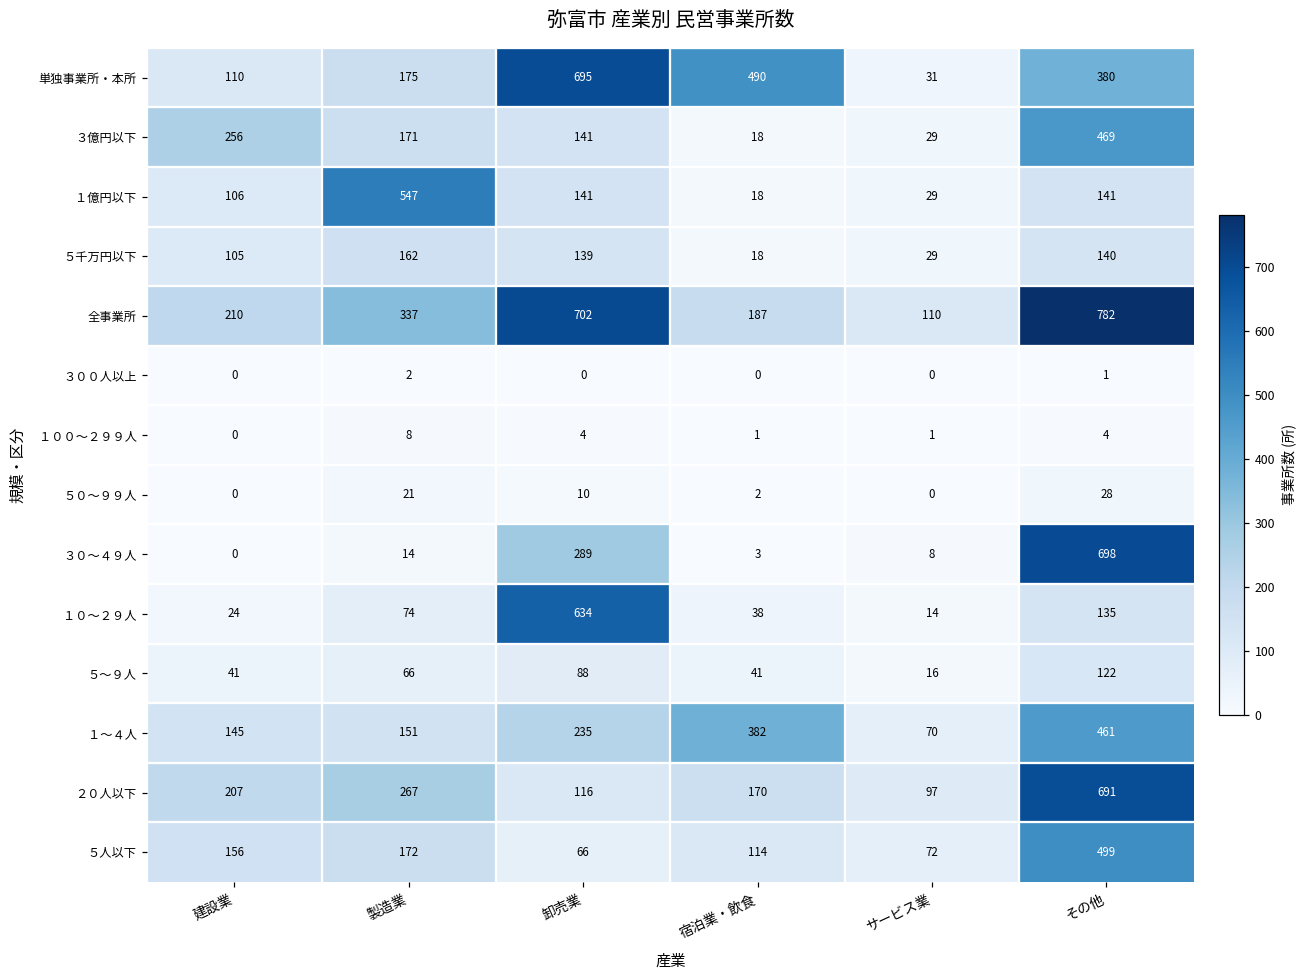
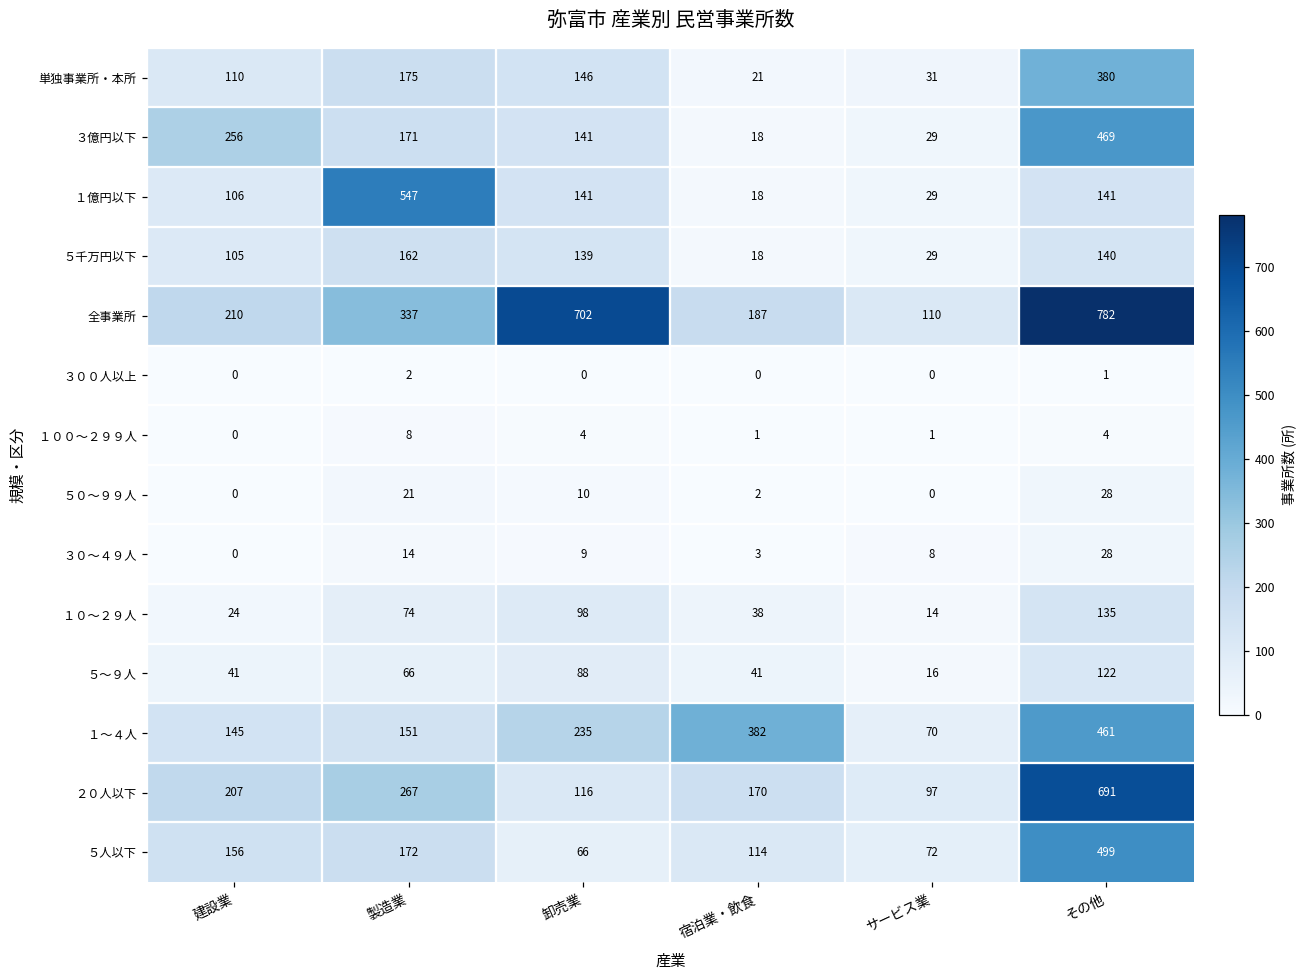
  {
    "単独事業所・本所": {
      "建設業": 110,
      "製造業": 175,
-     "卸売業": 695,
-     "宿泊業・飲食": 490,
+     "卸売業": 146,
+     "宿泊業・飲食": 21,
      "サービス業": 31,
      "その他": 380
    },
    "３億円以下": {
      "建設業": 256,
      "製造業": 171,
      "卸売業": 141,
      "宿泊業・飲食": 18,
      "サービス業": 29,
      "その他": 469
    },
    "１億円以下": {
      "建設業": 106,
      "製造業": 547,
      "卸売業": 141,
      "宿泊業・飲食": 18,
      "サービス業": 29,
      "その他": 141
    },
    "５千万円以下": {
      "建設業": 105,
      "製造業": 162,
      "卸売業": 139,
      "宿泊業・飲食": 18,
      "サービス業": 29,
      "その他": 140
    },
    "全事業所": {
      "建設業": 210,
      "製造業": 337,
      "卸売業": 702,
      "宿泊業・飲食": 187,
      "サービス業": 110,
      "その他": 782
    },
    "３００人以上": {
      "建設業": 0,
      "製造業": 2,
      "卸売業": 0,
      "宿泊業・飲食": 0,
      "サービス業": 0,
      "その他": 1
    },
    "１００～２９９人": {
      "建設業": 0,
      "製造業": 8,
      "卸売業": 4,
      "宿泊業・飲食": 1,
      "サービス業": 1,
      "その他": 4
    },
    "５０～９９人": {
      "建設業": 0,
      "製造業": 21,
      "卸売業": 10,
      "宿泊業・飲食": 2,
      "サービス業": 0,
      "その他": 28
    },
    "３０～４９人": {
      "建設業": 0,
      "製造業": 14,
-     "卸売業": 289,
+     "卸売業": 9,
      "宿泊業・飲食": 3,
      "サービス業": 8,
-     "その他": 698
+     "その他": 28
    },
    "１０～２９人": {
      "建設業": 24,
      "製造業": 74,
-     "卸売業": 634,
+     "卸売業": 98,
      "宿泊業・飲食": 38,
      "サービス業": 14,
      "その他": 135
    },
    "５～９人": {
      "建設業": 41,
      "製造業": 66,
      "卸売業": 88,
      "宿泊業・飲食": 41,
      "サービス業": 16,
      "その他": 122
    },
    "１～４人": {
      "建設業": 145,
      "製造業": 151,
      "卸売業": 235,
      "宿泊業・飲食": 382,
      "サービス業": 70,
      "その他": 461
    },
    "２０人以下": {
      "建設業": 207,
      "製造業": 267,
      "卸売業": 116,
      "宿泊業・飲食": 170,
      "サービス業": 97,
      "その他": 691
    },
    "５人以下": {
      "建設業": 156,
      "製造業": 172,
      "卸売業": 66,
      "宿泊業・飲食": 114,
      "サービス業": 72,
      "その他": 499
    }
  }
